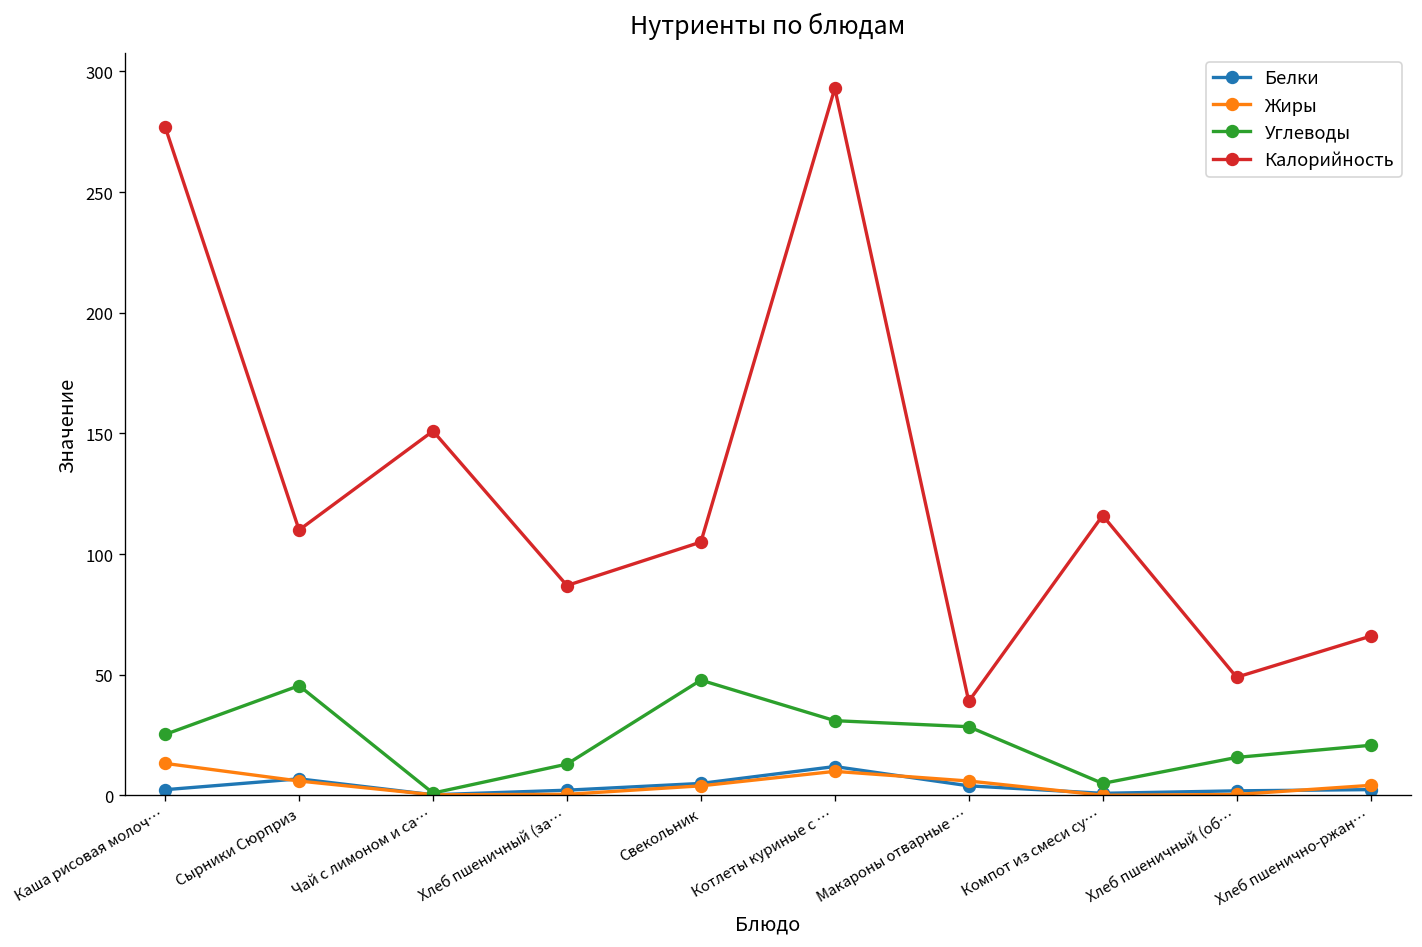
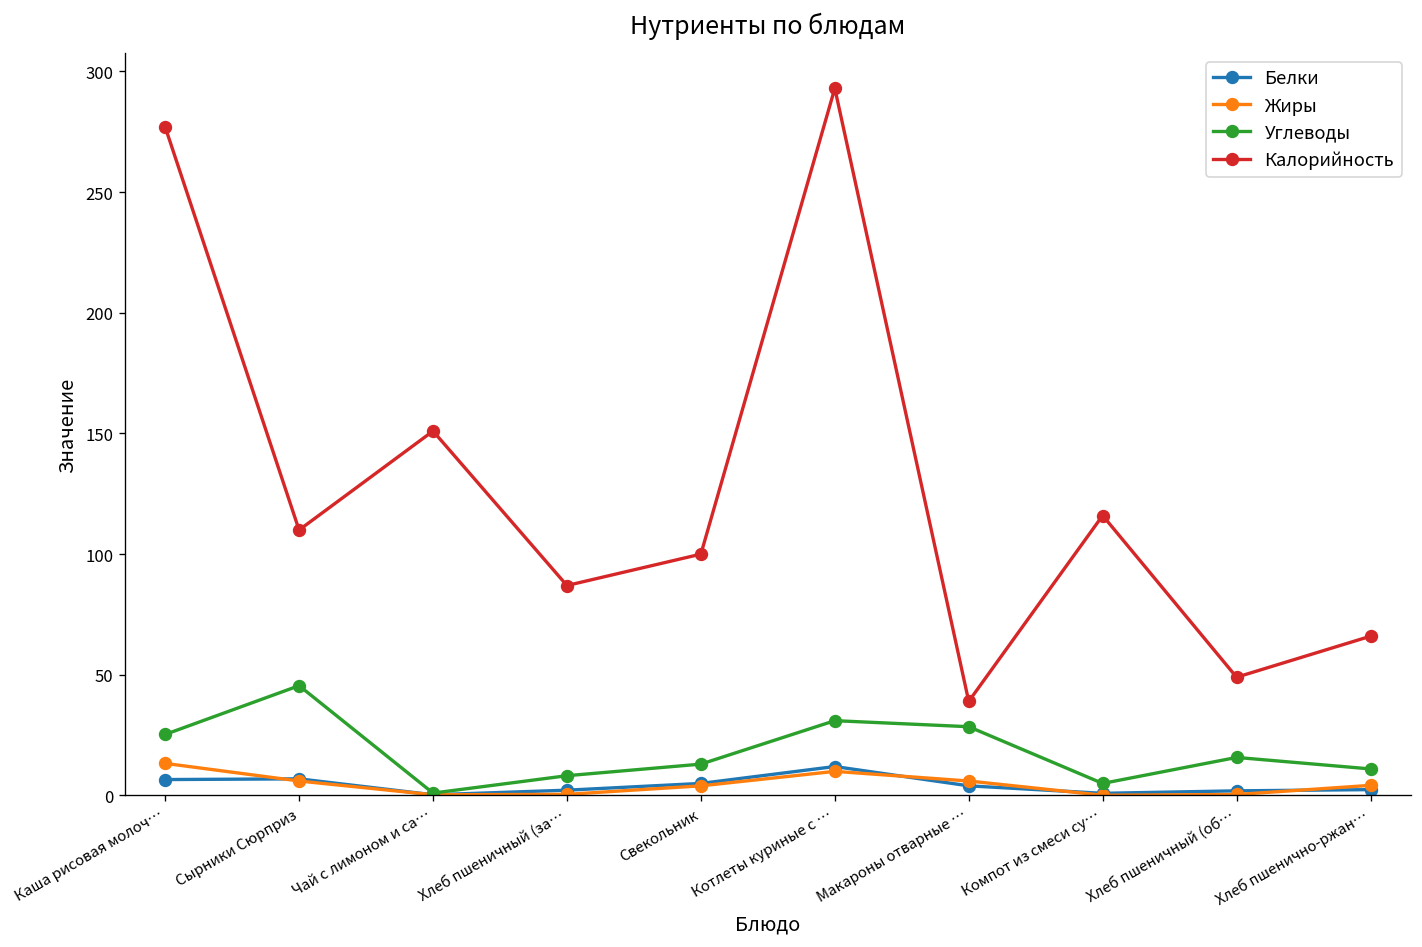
  {
    "Белки": {
-     "Каша рисовая молоч…": 2,
+     "Каша рисовая молоч…": 7,
      "Хлеб пшеничный (за…": 2,
      "Котлеты куриные с …": 12,
      "Макароны отварные …": 4,
      "Хлеб пшеничный (об…": 2,
      "Хлеб пшенично-ржан…": 2
    },
    "Жиры": {
      "Каша рисовая молоч…": 13,
      "Хлеб пшеничный (за…": 0,
      "Котлеты куриные с …": 10,
      "Макароны отварные …": 6,
      "Хлеб пшеничный (об…": 0,
      "Хлеб пшенично-ржан…": 4
    },
    "Углеводы": {
      "Каша рисовая молоч…": 25,
      "Сырники Сюрприз": 46,
-     "Хлеб пшеничный (за…": 13,
-     "Свекольник": 48,
+     "Хлеб пшеничный (за…": 8,
+     "Свекольник": 13,
      "Котлеты куриные с …": 31,
      "Макароны отварные …": 29,
      "Компот из смеси су…": 5,
      "Хлеб пшеничный (об…": 16,
-     "Хлеб пшенично-ржан…": 21
+     "Хлеб пшенично-ржан…": 11
    },
    "Калорийность": {
      "Каша рисовая молоч…": 277,
      "Сырники Сюрприз": 110,
      "Чай с лимоном и са…": 151,
      "Хлеб пшеничный (за…": 87,
-     "Свекольник": 105,
+     "Свекольник": 100,
      "Котлеты куриные с …": 293,
      "Макароны отварные …": 39,
      "Компот из смеси су…": 116,
      "Хлеб пшеничный (об…": 49,
      "Хлеб пшенично-ржан…": 66
    }
  }
